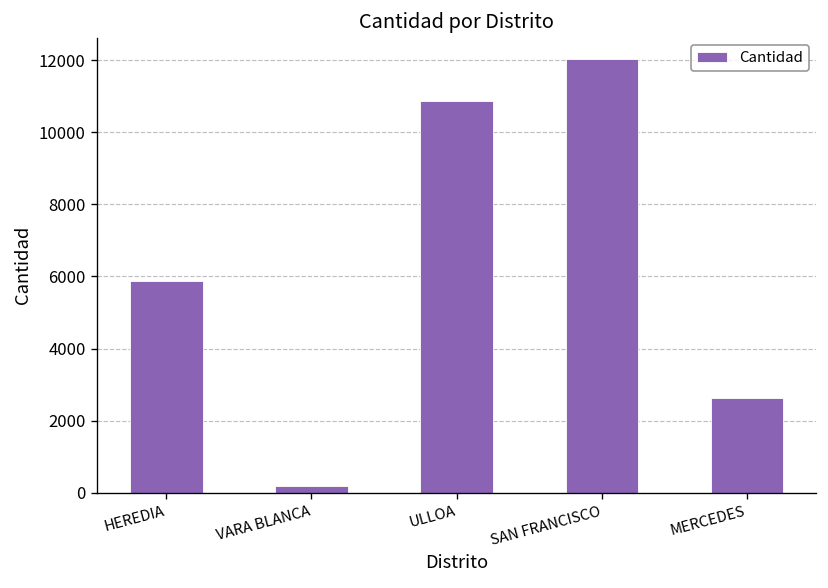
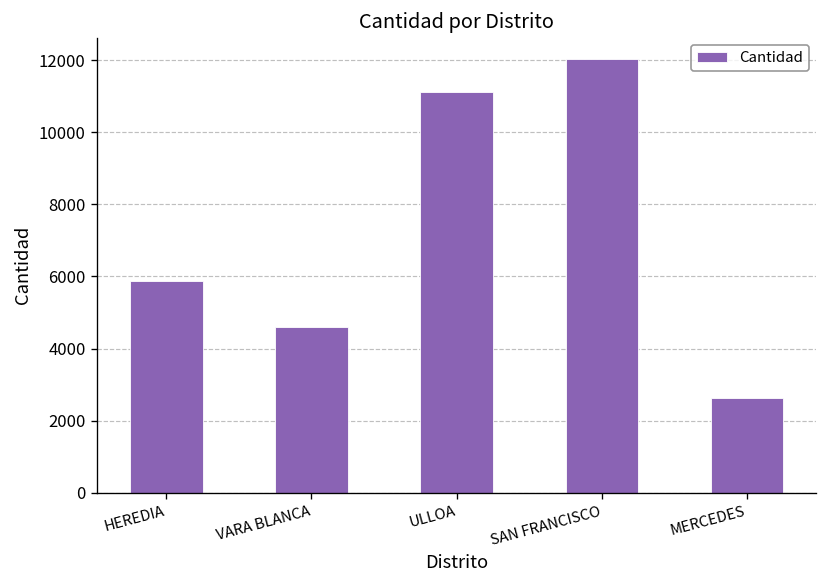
  {
    "HEREDIA": 5900,
-   "VARA BLANCA": 200,
-   "ULLOA": 10900,
+   "VARA BLANCA": 4600,
+   "ULLOA": 11100,
    "SAN FRANCISCO": 12000,
    "MERCEDES": 2600
  }
